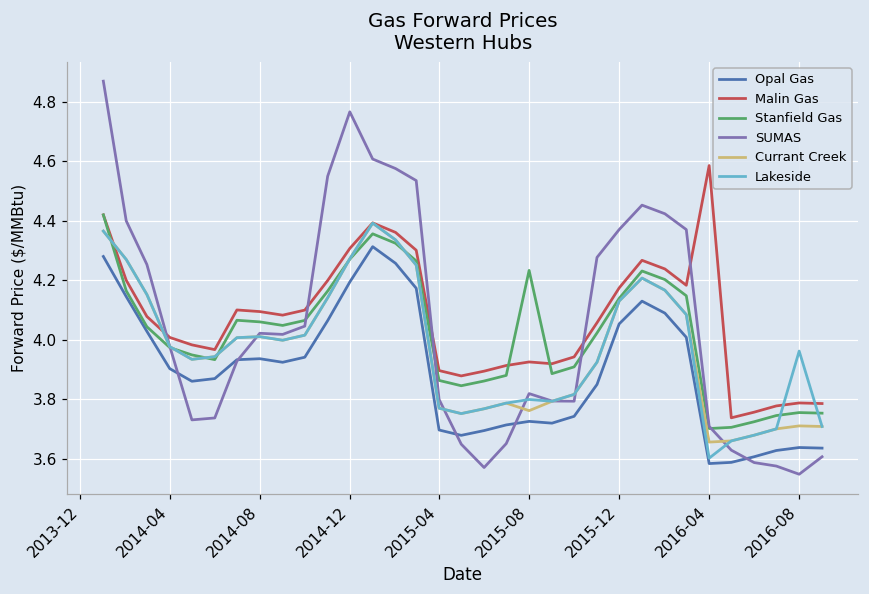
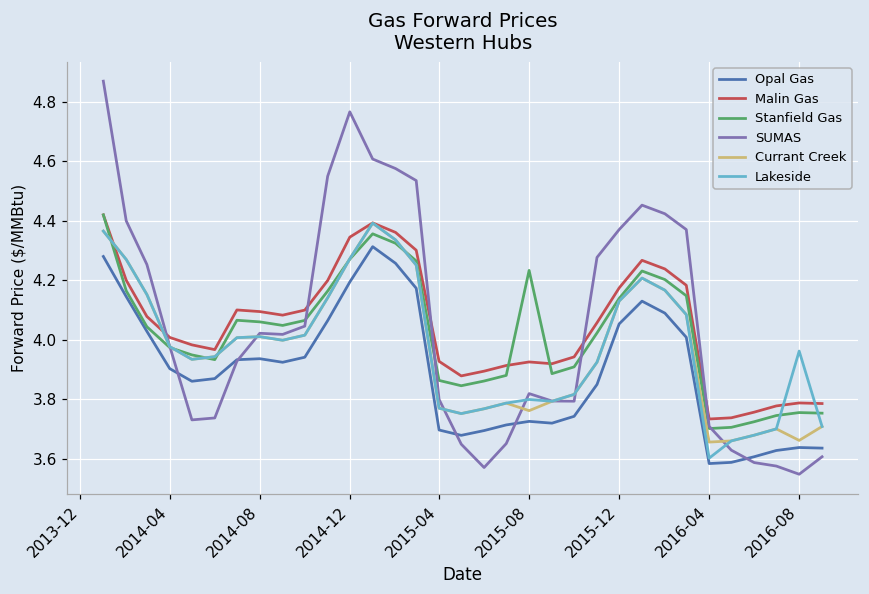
  {
    "Malin Gas": {
      "2014-04": 4.01,
      "2014-08": 4.09,
-     "2014-12": 4.31,
-     "2015-04": 3.90,
+     "2014-12": 4.35,
+     "2015-04": 3.93,
      "2015-08": 3.93,
      "2015-12": 4.17,
-     "2016-04": 4.59,
+     "2016-04": 3.73,
      "2016-08": 3.79
    },
    "Stanfield Gas": {
      "2014-08": 4.06,
      "2015-04": 3.86,
      "2015-08": 4.23,
      "2016-08": 3.75
    },
    "Currant Creek": {
      "2015-08": 3.76,
      "2016-04": 3.66,
-     "2016-08": 3.71
+     "2016-08": 3.66
    },
    "Lakeside": {
      "2015-08": 3.80,
      "2016-04": 3.60,
      "2016-08": 3.96
    }
  }
